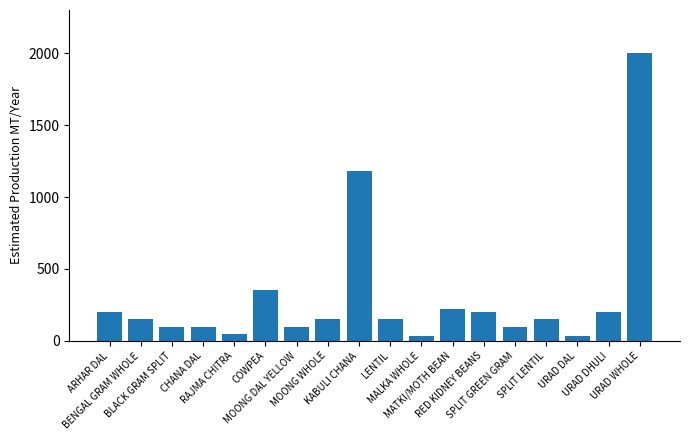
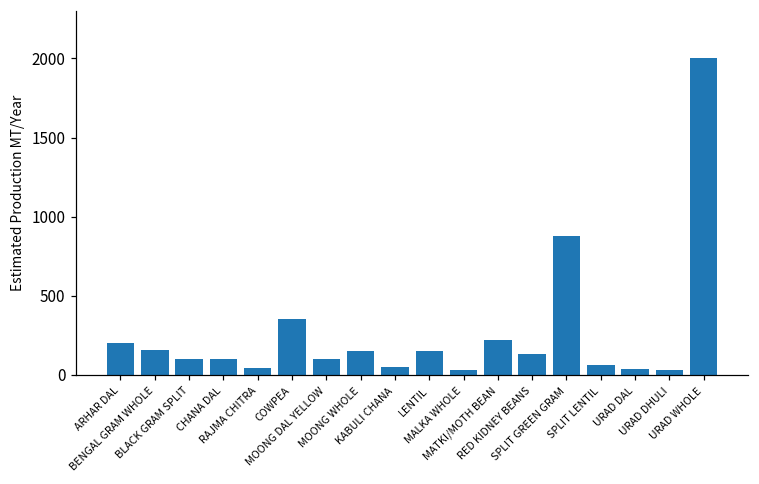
  {
    "ARHAR DAL": 200,
    "BENGAL GRAM WHOLE": 160,
    "BLACK GRAM SPLIT": 100,
    "CHANA DAL": 100,
    "RAJMA CHITRA": 50,
    "COWPEA": 350,
    "MOONG DAL YELLOW": 100,
    "MOONG WHOLE": 150,
-   "KABULI CHANA": 1180,
+   "KABULI CHANA": 50,
    "LENTIL": 150,
    "MALKA WHOLE": 30,
    "MATKI/MOTH BEAN": 220,
-   "RED KIDNEY BEANS": 200,
-   "SPLIT GREEN GRAM": 100,
-   "SPLIT LENTIL": 150,
+   "RED KIDNEY BEANS": 130,
+   "SPLIT GREEN GRAM": 880,
+   "SPLIT LENTIL": 70,
    "URAD DAL": 40,
-   "URAD DHULI": 200,
+   "URAD DHULI": 30,
    "URAD WHOLE": 2000
  }
